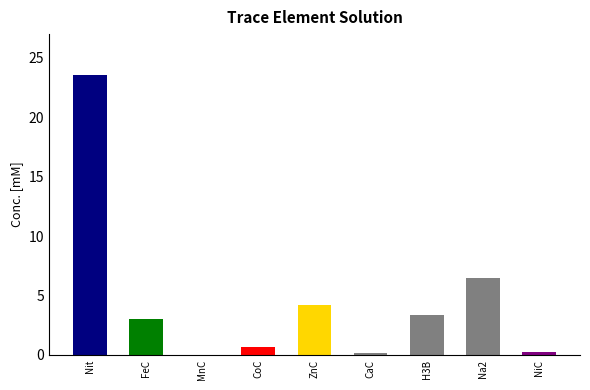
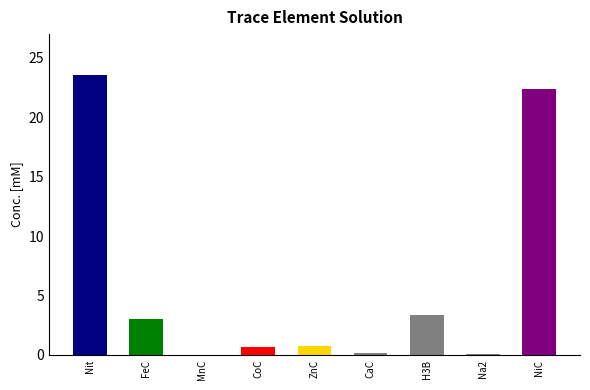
  {
    "Nit": 23.5,
    "FeC": 3.0,
    "MnC": 0.0,
    "CoC": 0.6,
-   "ZnC": 4.2,
+   "ZnC": 0.7,
    "H3B": 3.4,
-   "Na2": 6.5,
-   "NiC": 0.2
+   "Na2": 0.0,
+   "NiC": 22.4
  }
